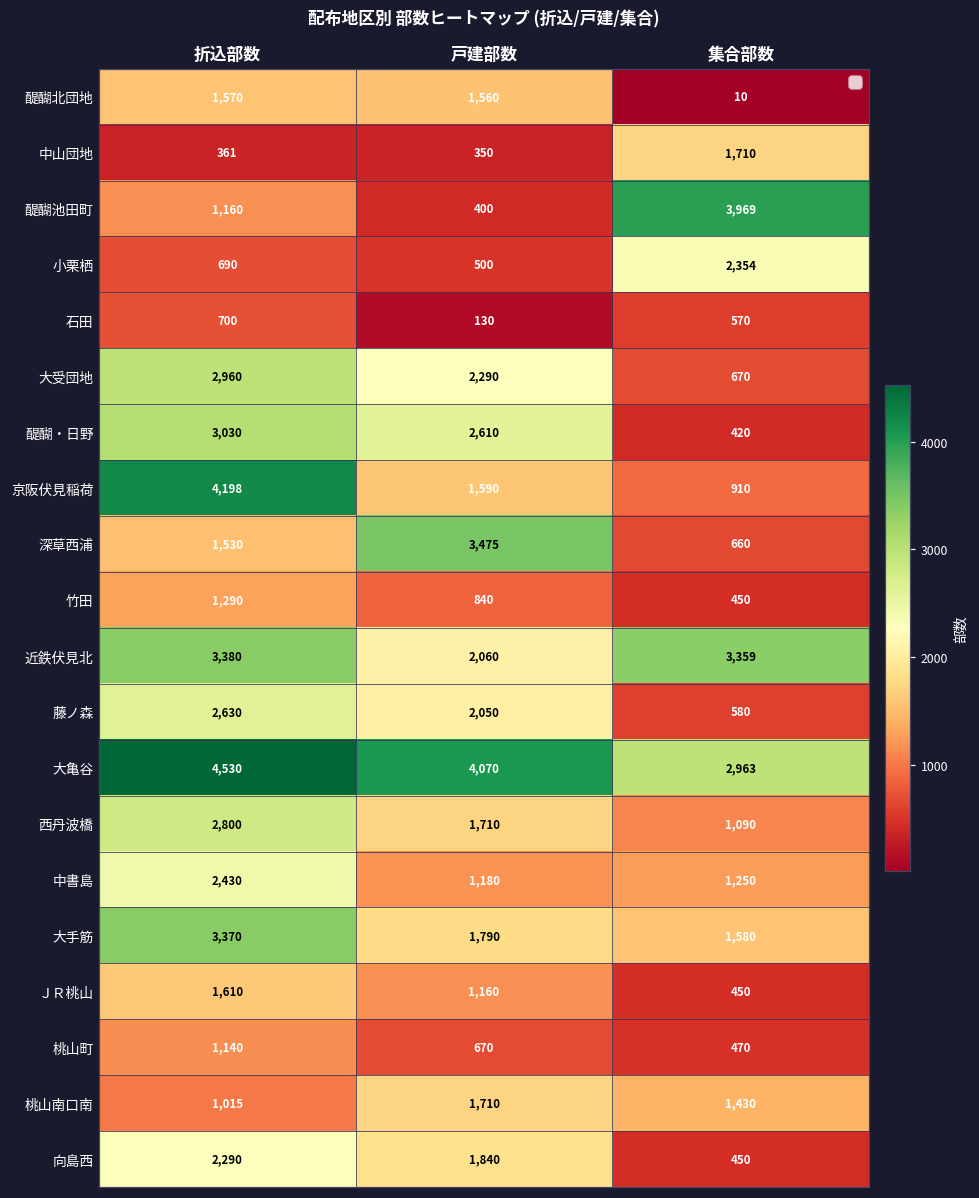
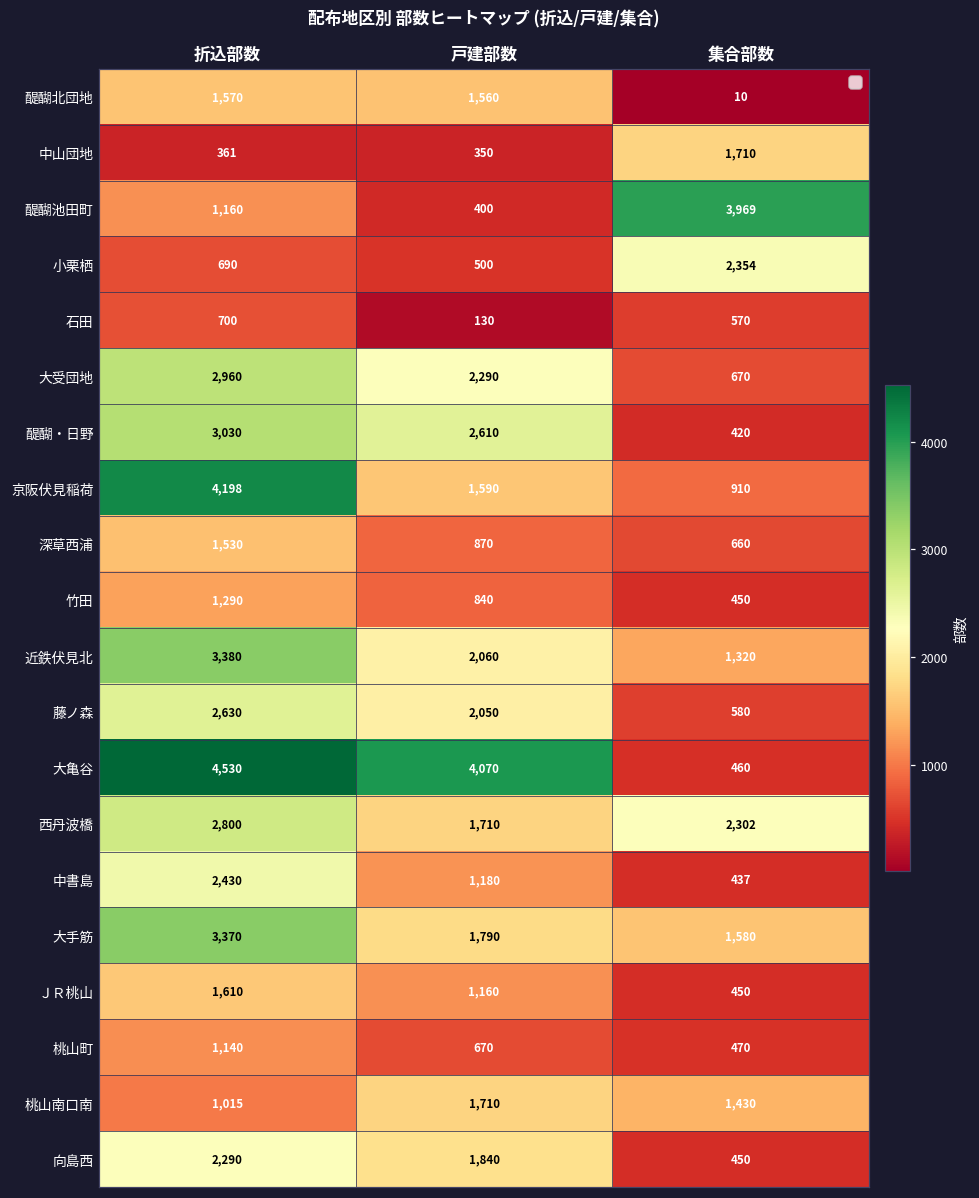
  {
    "醍醐北団地": {
      "折込部数": "1,570",
      "戸建部数": "1,560",
      "集合部数": "10"
    },
    "中山団地": {
      "折込部数": "361",
      "戸建部数": "350",
      "集合部数": "1,710"
    },
    "醍醐池田町": {
      "折込部数": "1,160",
      "戸建部数": "400",
      "集合部数": "3,969"
    },
    "小栗栖": {
      "折込部数": "690",
      "戸建部数": "500",
      "集合部数": "2,354"
    },
    "石田": {
      "折込部数": "700",
      "戸建部数": "130",
      "集合部数": "570"
    },
    "大受団地": {
      "折込部数": "2,960",
      "戸建部数": "2,290",
      "集合部数": "670"
    },
    "醍醐・日野": {
      "折込部数": "3,030",
      "戸建部数": "2,610",
      "集合部数": "420"
    },
    "京阪伏見稲荷": {
      "折込部数": "4,198",
      "戸建部数": "1,590",
      "集合部数": "910"
    },
    "深草西浦": {
      "折込部数": "1,530",
-     "戸建部数": "3,475",
+     "戸建部数": "870",
      "集合部数": "660"
    },
    "竹田": {
      "折込部数": "1,290",
      "戸建部数": "840",
      "集合部数": "450"
    },
    "近鉄伏見北": {
      "折込部数": "3,380",
      "戸建部数": "2,060",
-     "集合部数": "3,359"
+     "集合部数": "1,320"
    },
    "藤ノ森": {
      "折込部数": "2,630",
      "戸建部数": "2,050",
      "集合部数": "580"
    },
    "大亀谷": {
      "折込部数": "4,530",
      "戸建部数": "4,070",
-     "集合部数": "2,963"
+     "集合部数": "460"
    },
    "西丹波橋": {
      "折込部数": "2,800",
      "戸建部数": "1,710",
-     "集合部数": "1,090"
+     "集合部数": "2,302"
    },
    "中書島": {
      "折込部数": "2,430",
      "戸建部数": "1,180",
-     "集合部数": "1,250"
+     "集合部数": "437"
    },
    "大手筋": {
      "折込部数": "3,370",
      "戸建部数": "1,790",
      "集合部数": "1,580"
    },
    "ＪＲ桃山": {
      "折込部数": "1,610",
      "戸建部数": "1,160",
      "集合部数": "450"
    },
    "桃山町": {
      "折込部数": "1,140",
      "戸建部数": "670",
      "集合部数": "470"
    },
    "桃山南口南": {
      "折込部数": "1,015",
      "戸建部数": "1,710",
      "集合部数": "1,430"
    },
    "向島西": {
      "折込部数": "2,290",
      "戸建部数": "1,840",
      "集合部数": "450"
    }
  }
